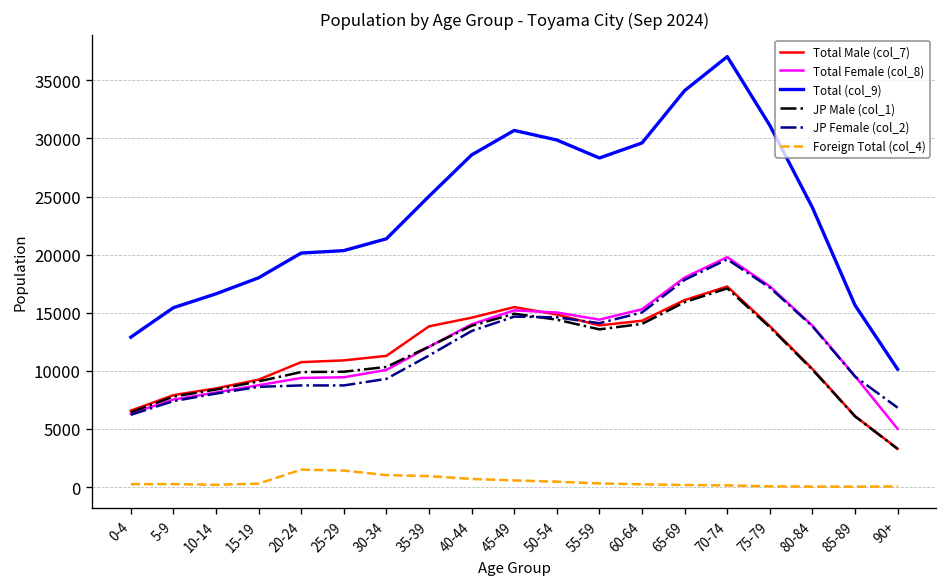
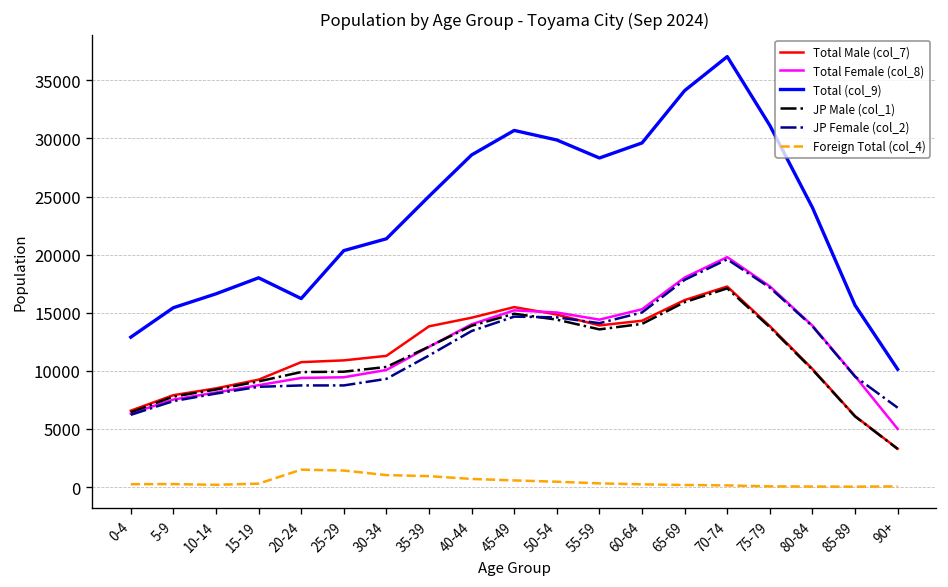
  {
    "Total Male (col_7)": {
      "20-24": 11000,
      "25-29": 11000,
      "30-34": 11000,
      "35-39": 14000,
      "40-44": 15000,
      "45-49": 15000,
      "60-64": 14000
    },
    "Total Female (col_8)": {
      "20-24": 9000,
      "25-29": 9000,
      "45-49": 15000,
      "55-59": 14000,
      "60-64": 15000,
      "90+": 5000
    },
    "Total (col_9)": {
      "0-4": 13000,
      "5-9": 15000,
      "10-14": 17000,
      "15-19": 18000,
-     "20-24": 20000,
+     "20-24": 16000,
      "25-29": 20000,
      "30-34": 21000,
      "35-39": 25000,
      "40-44": 29000,
      "45-49": 31000,
      "50-54": 30000,
      "55-59": 28000,
      "60-64": 30000,
      "65-69": 34000,
      "70-74": 37000,
      "75-79": 31000,
      "80-84": 24000,
      "85-89": 16000,
      "90+": 10000
    },
    "JP Male (col_1)": {
      "20-24": 10000,
      "25-29": 10000,
      "55-59": 14000,
      "60-64": 14000
    },
    "JP Female (col_2)": {
      "20-24": 9000,
      "25-29": 9000,
      "30-34": 9000,
      "35-39": 11000,
      "40-44": 13000,
      "60-64": 15000,
      "90+": 7000
    },
    "Foreign Total (col_4)": {
      "0-4": 0,
      "5-9": 0,
      "10-14": 0,
      "15-19": 0,
      "20-24": 1000,
      "25-29": 1000,
      "30-34": 1000,
      "35-39": 1000,
      "40-44": 1000,
      "45-49": 1000,
      "50-54": 0,
      "55-59": 0,
      "60-64": 0,
      "65-69": 0,
      "70-74": 0,
      "75-79": 0,
      "80-84": 0,
      "85-89": 0,
      "90+": 0
    }
  }
